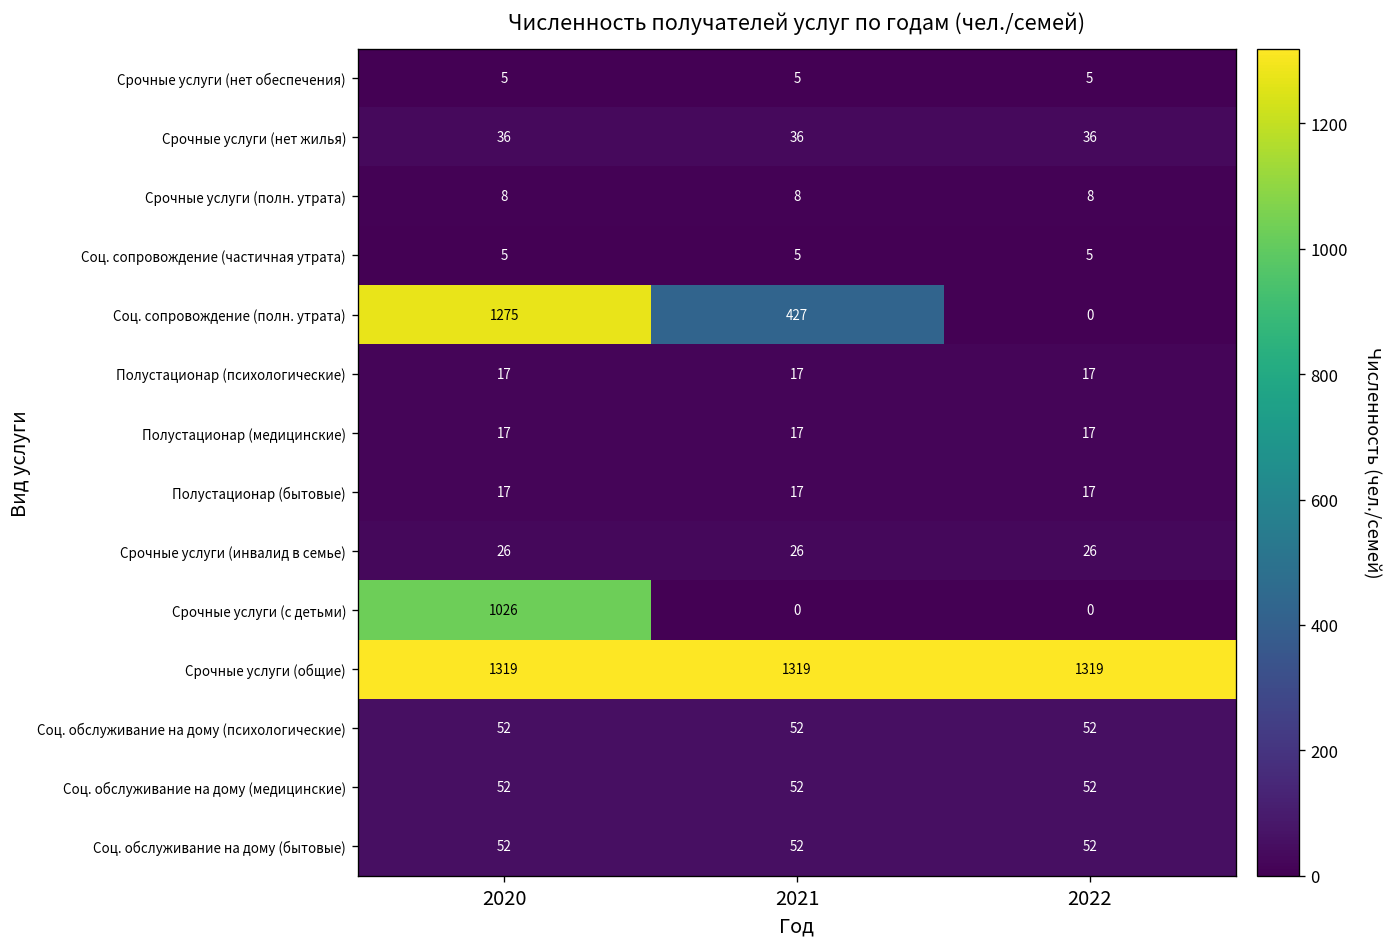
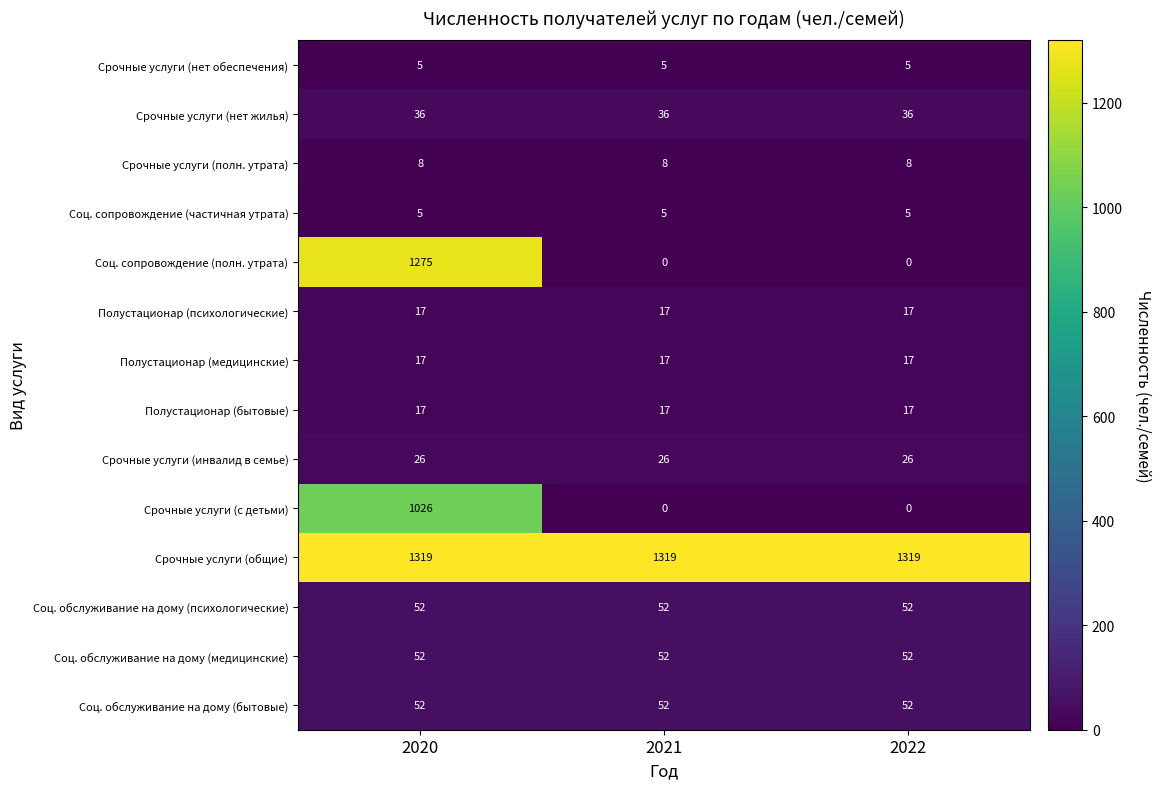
  {
    "Срочные услуги (нет обеспечения)": {
      "2020": 5,
      "2021": 5,
      "2022": 5
    },
    "Срочные услуги (нет жилья)": {
      "2020": 36,
      "2021": 36,
      "2022": 36
    },
    "Срочные услуги (полн. утрата)": {
      "2020": 8,
      "2021": 8,
      "2022": 8
    },
    "Соц. сопровождение (частичная утрата)": {
      "2020": 5,
      "2021": 5,
      "2022": 5
    },
    "Соц. сопровождение (полн. утрата)": {
      "2020": 1275,
-     "2021": 427,
+     "2021": 0,
      "2022": 0
    },
    "Полустационар (психологические)": {
      "2020": 17,
      "2021": 17,
      "2022": 17
    },
    "Полустационар (медицинские)": {
      "2020": 17,
      "2021": 17,
      "2022": 17
    },
    "Полустационар (бытовые)": {
      "2020": 17,
      "2021": 17,
      "2022": 17
    },
    "Срочные услуги (инвалид в семье)": {
      "2020": 26,
      "2021": 26,
      "2022": 26
    },
    "Срочные услуги (с детьми)": {
      "2020": 1026,
      "2021": 0,
      "2022": 0
    },
    "Срочные услуги (общие)": {
      "2020": 1319,
      "2021": 1319,
      "2022": 1319
    },
    "Соц. обслуживание на дому (психологические)": {
      "2020": 52,
      "2021": 52,
      "2022": 52
    },
    "Соц. обслуживание на дому (медицинские)": {
      "2020": 52,
      "2021": 52,
      "2022": 52
    },
    "Соц. обслуживание на дому (бытовые)": {
      "2020": 52,
      "2021": 52,
      "2022": 52
    }
  }
